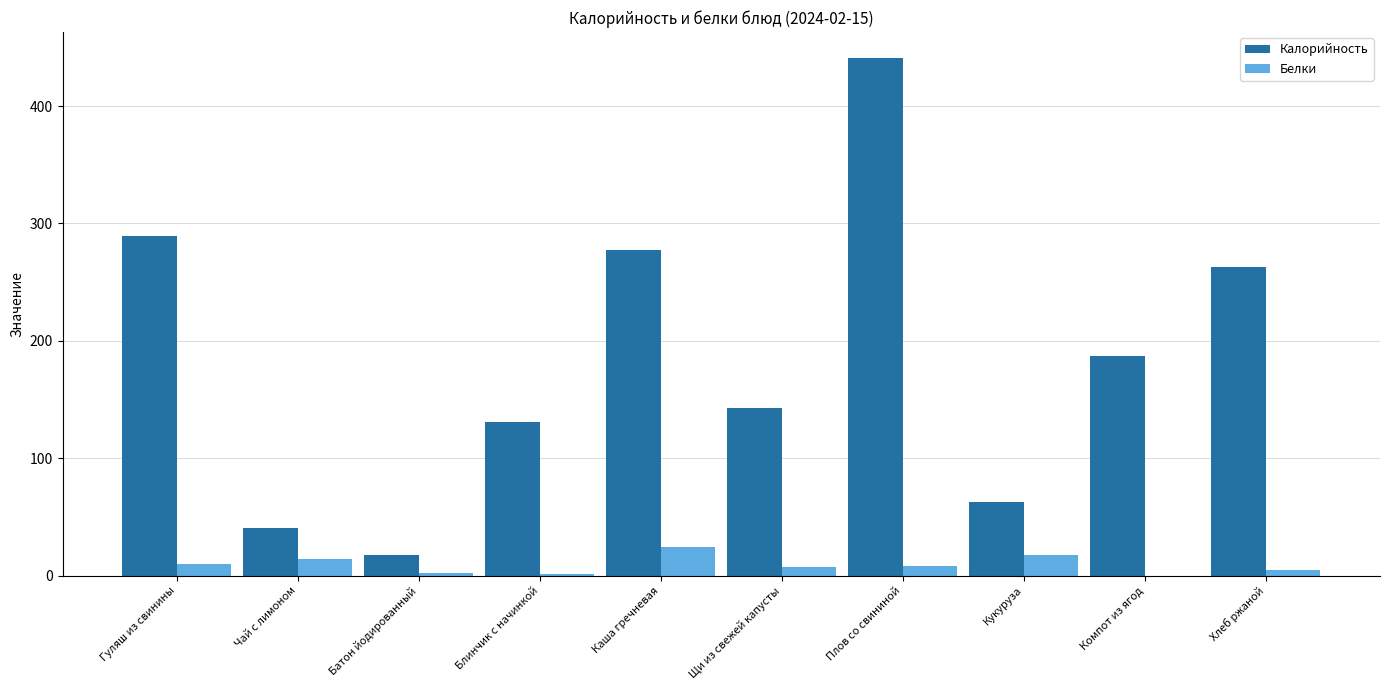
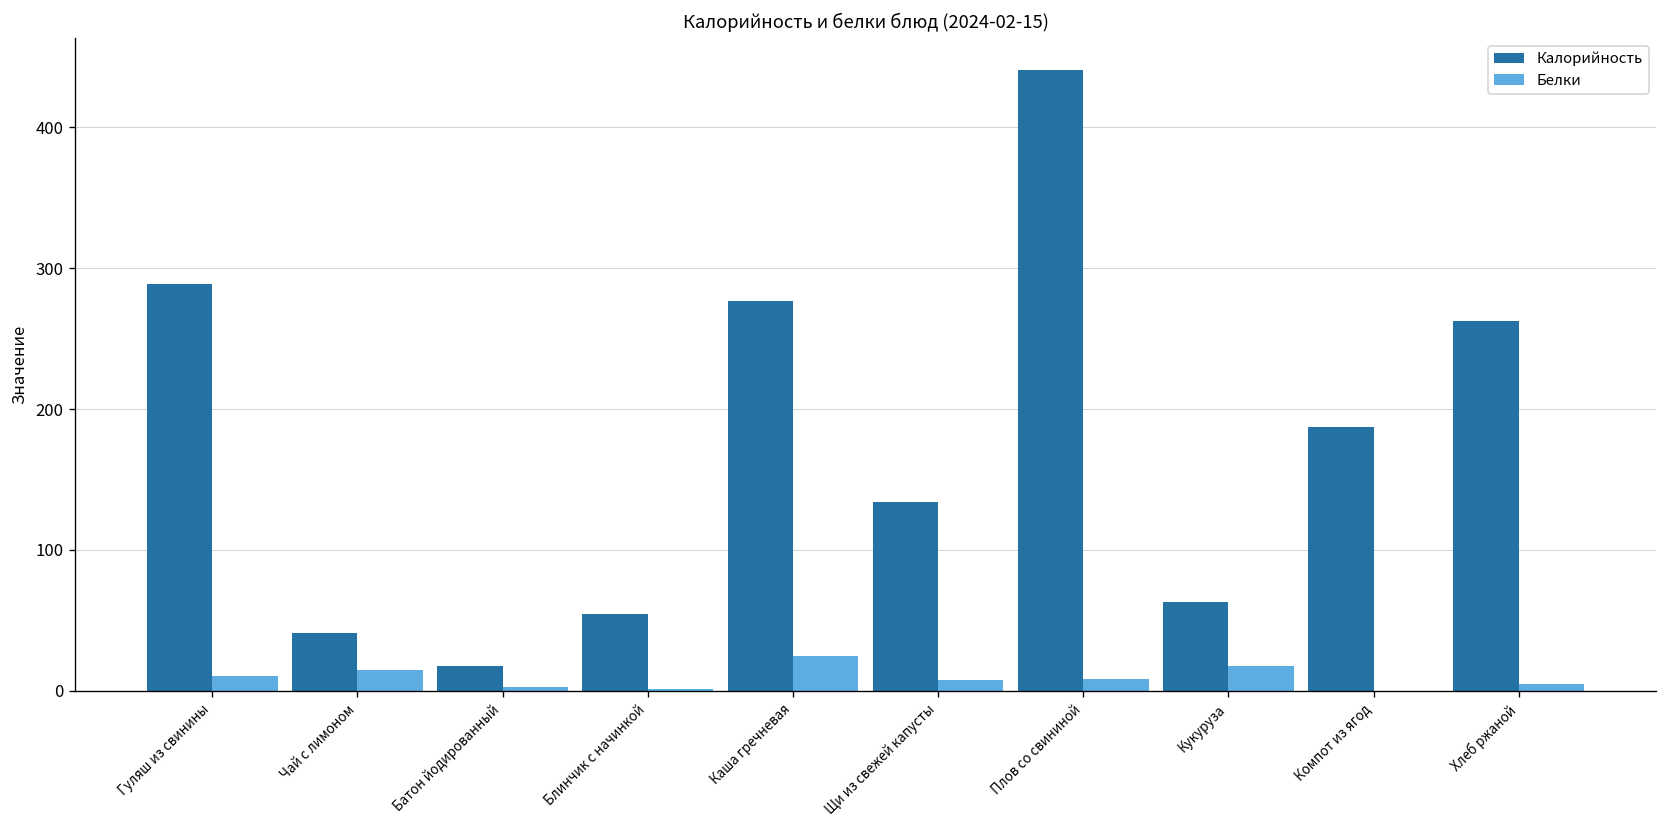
  {
    "Калорийность": {
      "Гуляш из свинины": 289,
      "Чай с лимоном": 41,
      "Батон йодированный": 18,
-     "Блинчик с начинкой": 131,
+     "Блинчик с начинкой": 55,
      "Каша гречневая": 277,
-     "Щи из свежей капусты": 143,
+     "Щи из свежей капусты": 134,
      "Плов со свининой": 441,
      "Кукуруза": 63,
      "Компот из ягод": 187,
      "Хлеб ржаной": 263
    },
    "Белки": {
      "Гуляш из свинины": 10,
      "Чай с лимоном": 15,
      "Батон йодированный": 3,
      "Каша гречневая": 25,
      "Щи из свежей капусты": 8,
      "Плов со свининой": 8,
      "Кукуруза": 17,
      "Компот из ягод": 0,
      "Хлеб ржаной": 5
    }
  }
